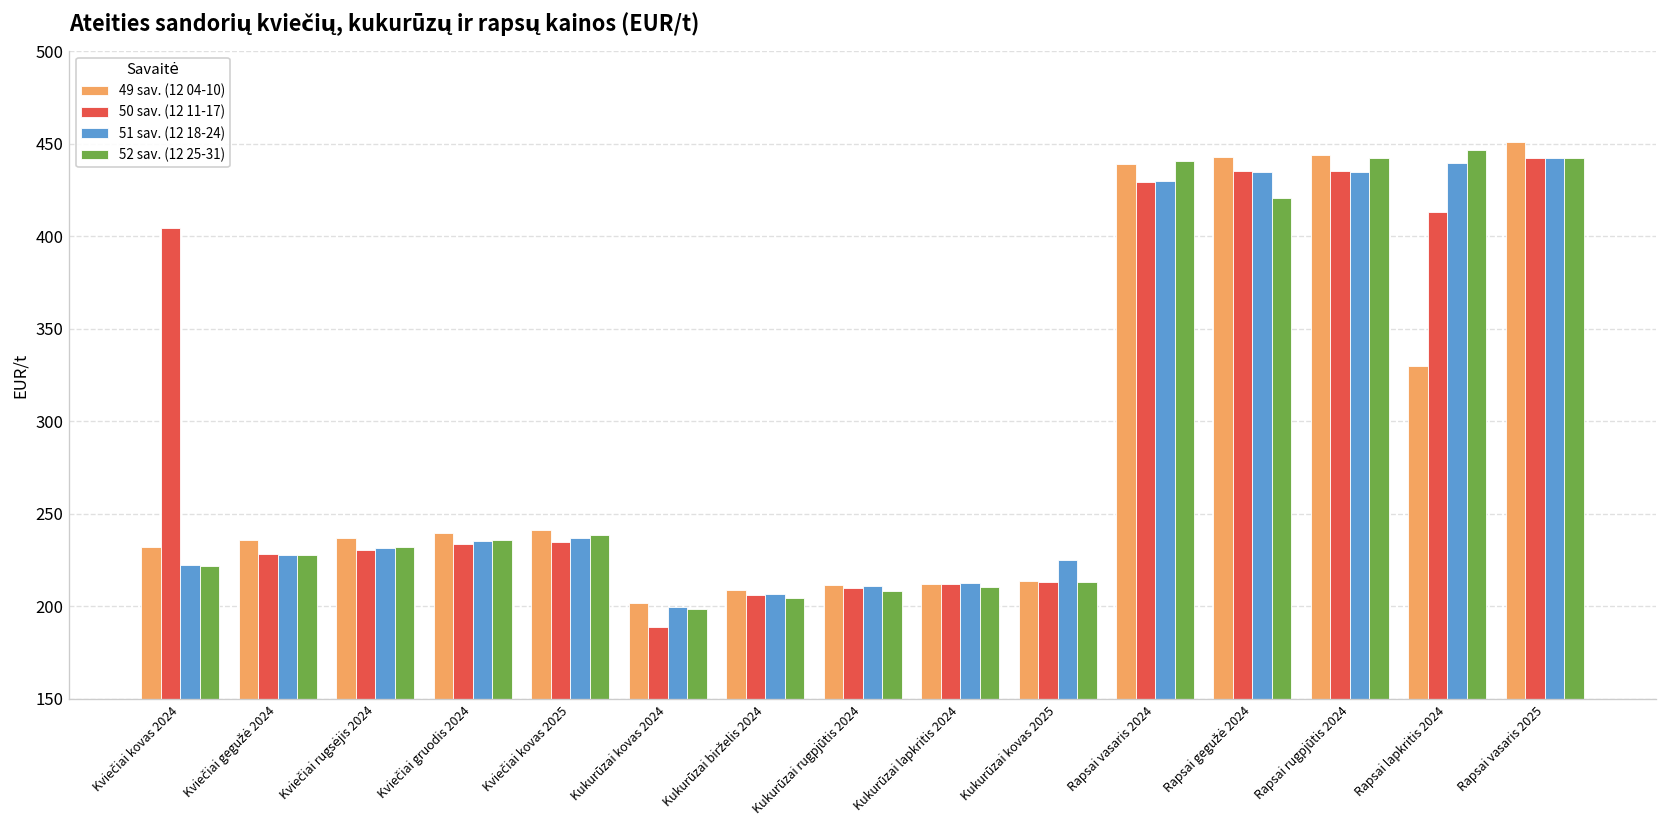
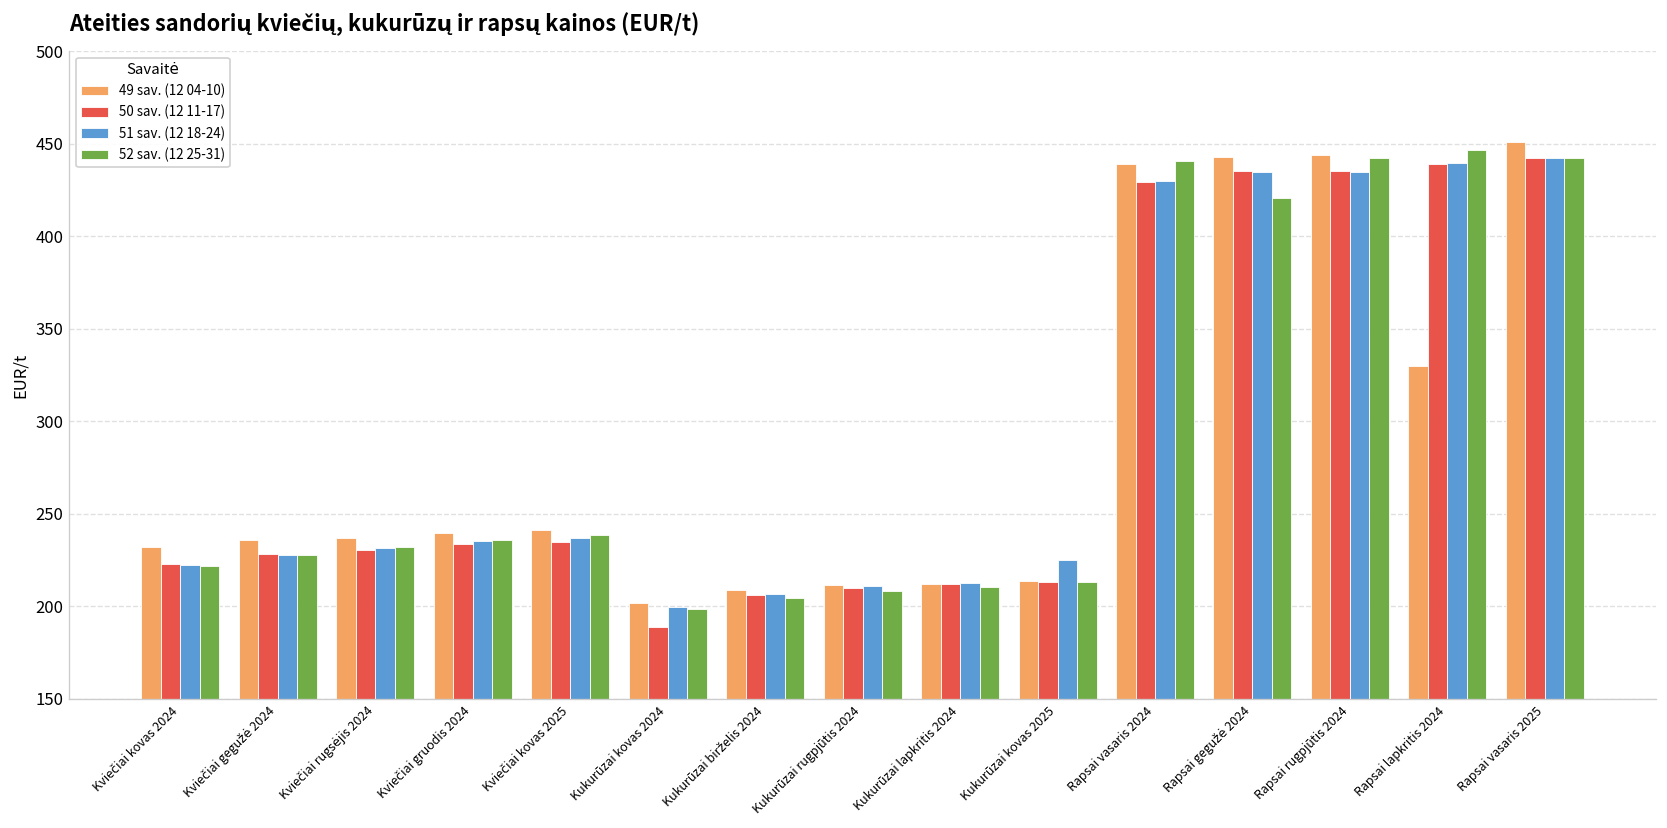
  {
    "49 sav. (12 04-10)": {
      "Kviečiai kovas 2024": 232,
      "Kviečiai gegužė 2024": 236,
      "Kviečiai rugsėjis 2024": 237,
      "Kviečiai gruodis 2024": 240,
      "Kviečiai kovas 2025": 241,
      "Kukurūzai kovas 2024": 202,
      "Kukurūzai birželis 2024": 209,
      "Kukurūzai rugpjūtis 2024": 212,
      "Kukurūzai lapkritis 2024": 212,
      "Kukurūzai kovas 2025": 214,
      "Rapsai vasaris 2024": 439,
      "Rapsai gegužė 2024": 443,
      "Rapsai rugpjūtis 2024": 444,
      "Rapsai lapkritis 2024": 330,
      "Rapsai vasaris 2025": 451
    },
    "50 sav. (12 11-17)": {
-     "Kviečiai kovas 2024": 405,
+     "Kviečiai kovas 2024": 223,
      "Kviečiai gegužė 2024": 229,
      "Kviečiai rugsėjis 2024": 230,
      "Kviečiai gruodis 2024": 234,
      "Kviečiai kovas 2025": 235,
      "Kukurūzai kovas 2024": 189,
      "Kukurūzai birželis 2024": 206,
      "Kukurūzai rugpjūtis 2024": 210,
      "Kukurūzai lapkritis 2024": 212,
      "Kukurūzai kovas 2025": 213,
      "Rapsai vasaris 2024": 430,
      "Rapsai gegužė 2024": 435,
      "Rapsai rugpjūtis 2024": 435,
-     "Rapsai lapkritis 2024": 413,
+     "Rapsai lapkritis 2024": 439,
      "Rapsai vasaris 2025": 442
    },
    "51 sav. (12 18-24)": {
      "Kviečiai kovas 2024": 222,
      "Kviečiai gegužė 2024": 228,
      "Kviečiai rugsėjis 2024": 231,
      "Kviečiai gruodis 2024": 236,
      "Kviečiai kovas 2025": 237,
      "Kukurūzai kovas 2024": 200,
      "Kukurūzai birželis 2024": 207,
      "Kukurūzai rugpjūtis 2024": 211,
      "Kukurūzai lapkritis 2024": 213,
      "Kukurūzai kovas 2025": 225,
      "Rapsai vasaris 2024": 430,
      "Rapsai gegužė 2024": 435,
      "Rapsai rugpjūtis 2024": 435,
      "Rapsai lapkritis 2024": 440,
      "Rapsai vasaris 2025": 443
    },
    "52 sav. (12 25-31)": {
      "Kviečiai kovas 2024": 222,
      "Kviečiai gegužė 2024": 228,
      "Kviečiai rugsėjis 2024": 232,
      "Kviečiai gruodis 2024": 236,
      "Kviečiai kovas 2025": 238,
      "Kukurūzai kovas 2024": 199,
      "Kukurūzai birželis 2024": 205,
      "Kukurūzai rugpjūtis 2024": 208,
      "Kukurūzai lapkritis 2024": 210,
      "Kukurūzai kovas 2025": 213,
      "Rapsai vasaris 2024": 441,
      "Rapsai gegužė 2024": 421,
      "Rapsai rugpjūtis 2024": 442,
      "Rapsai lapkritis 2024": 447,
      "Rapsai vasaris 2025": 443
    }
  }
